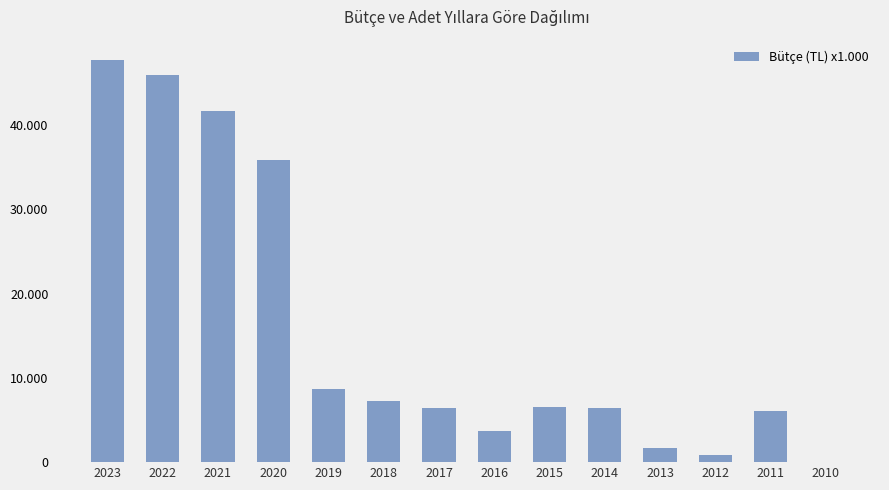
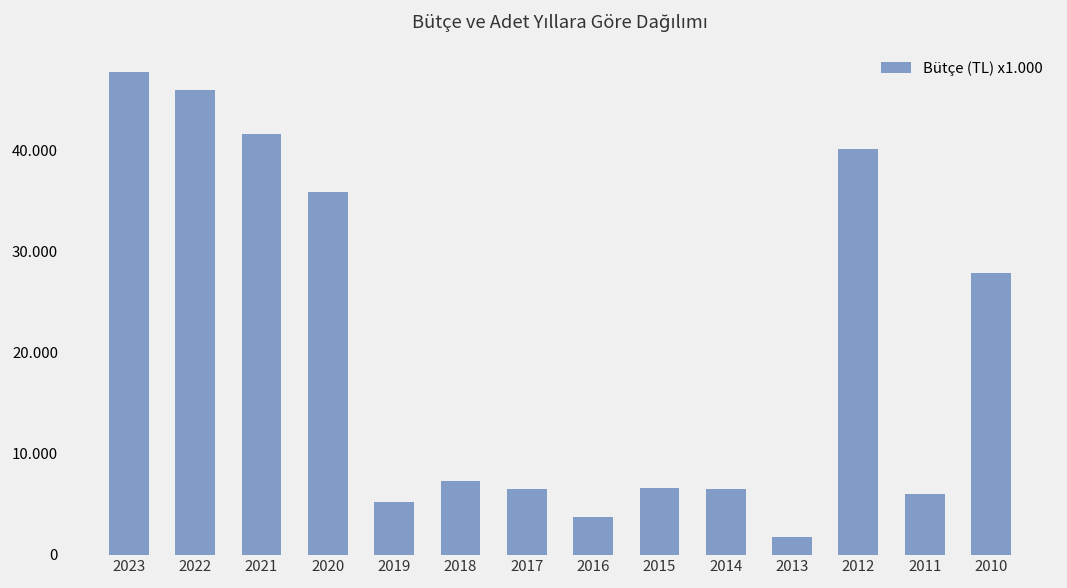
  {
    "2023": 48,
    "2022": 46,
    "2021": 42,
    "2020": 36,
-   "2019": 9,
+   "2019": 5,
    "2018": 7,
    "2017": 6,
    "2016": 4,
    "2015": 7,
    "2014": 6,
    "2013": 2,
-   "2012": 1,
+   "2012": 40,
    "2011": 6,
-   "2010": 0
+   "2010": 28
  }
